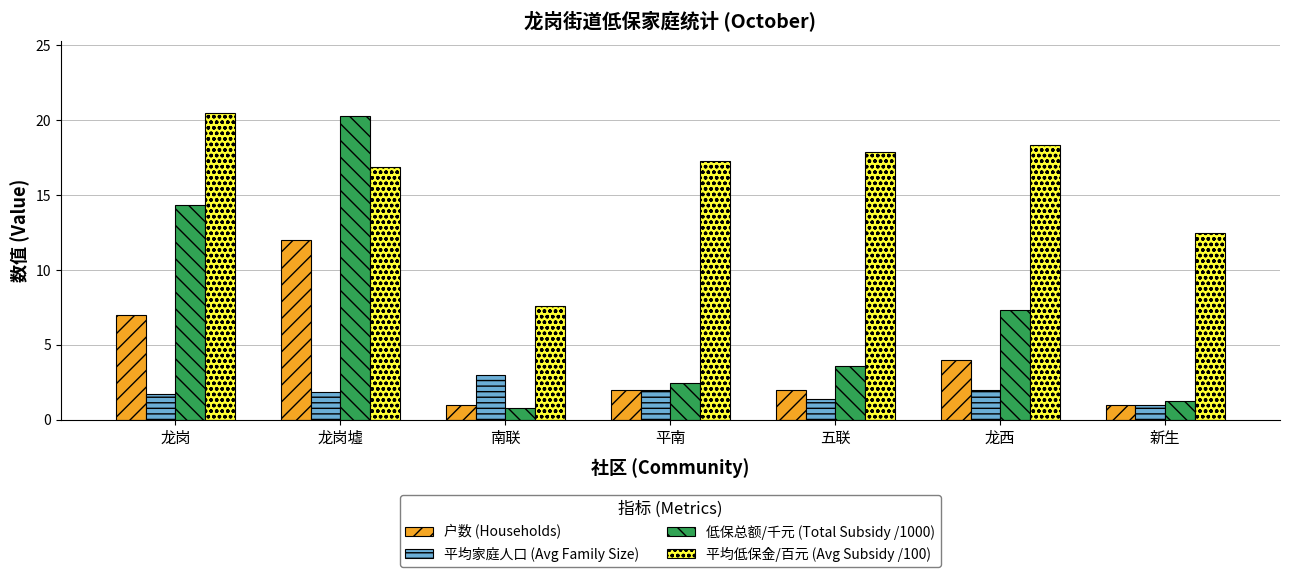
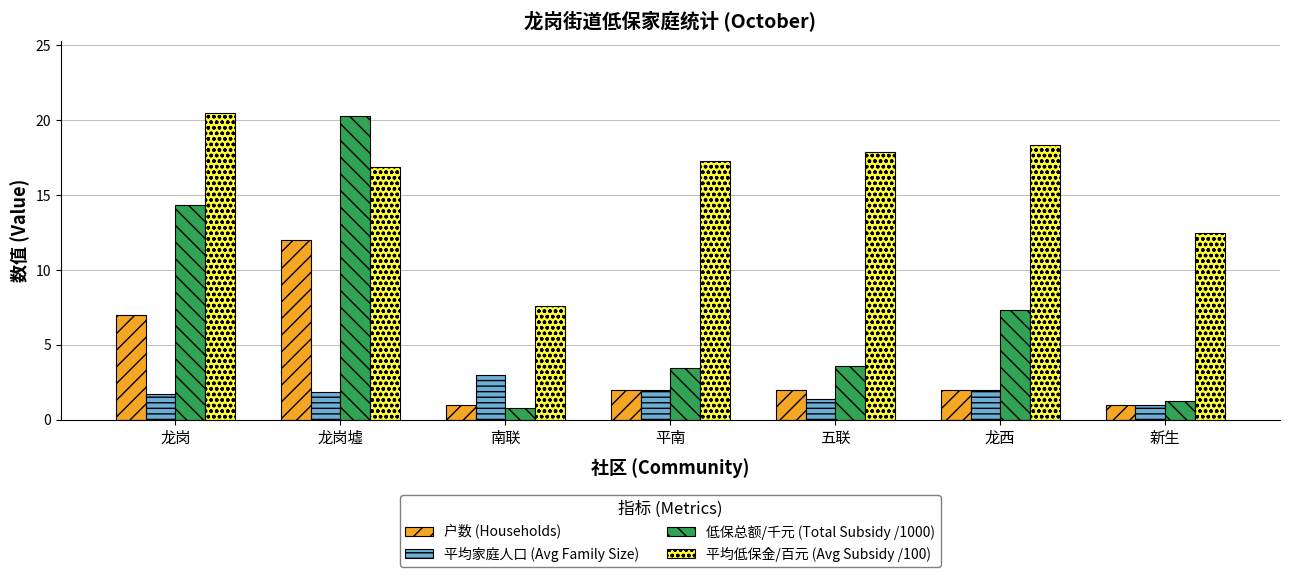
  {
    "户数 (Households)": {
      "龙岗": 7,
      "龙岗墟": 12,
      "南联": 1,
      "平南": 2,
      "五联": 2,
-     "龙西": 4,
+     "龙西": 2,
      "新生": 1
    },
    "平均家庭人口 (Avg Family Size)": {
      "龙岗": 1.7,
      "龙岗墟": 1.8,
      "南联": 3.0,
      "平南": 2.0,
      "五联": 1.4,
      "龙西": 2.0,
      "新生": 1.0
    },
    "低保总额/千元 (Total Subsidy /1000)": {
      "龙岗": 14.3,
      "龙岗墟": 20.3,
      "南联": 0.8,
-     "平南": 2.4,
+     "平南": 3.5,
      "五联": 3.6,
      "龙西": 7.3,
      "新生": 1.3
    },
    "平均低保金/百元 (Avg Subsidy /100)": {
      "龙岗": 20.5,
      "龙岗墟": 16.9,
      "南联": 7.6,
      "平南": 17.3,
      "五联": 17.9,
      "龙西": 18.3,
      "新生": 12.5
    }
  }
